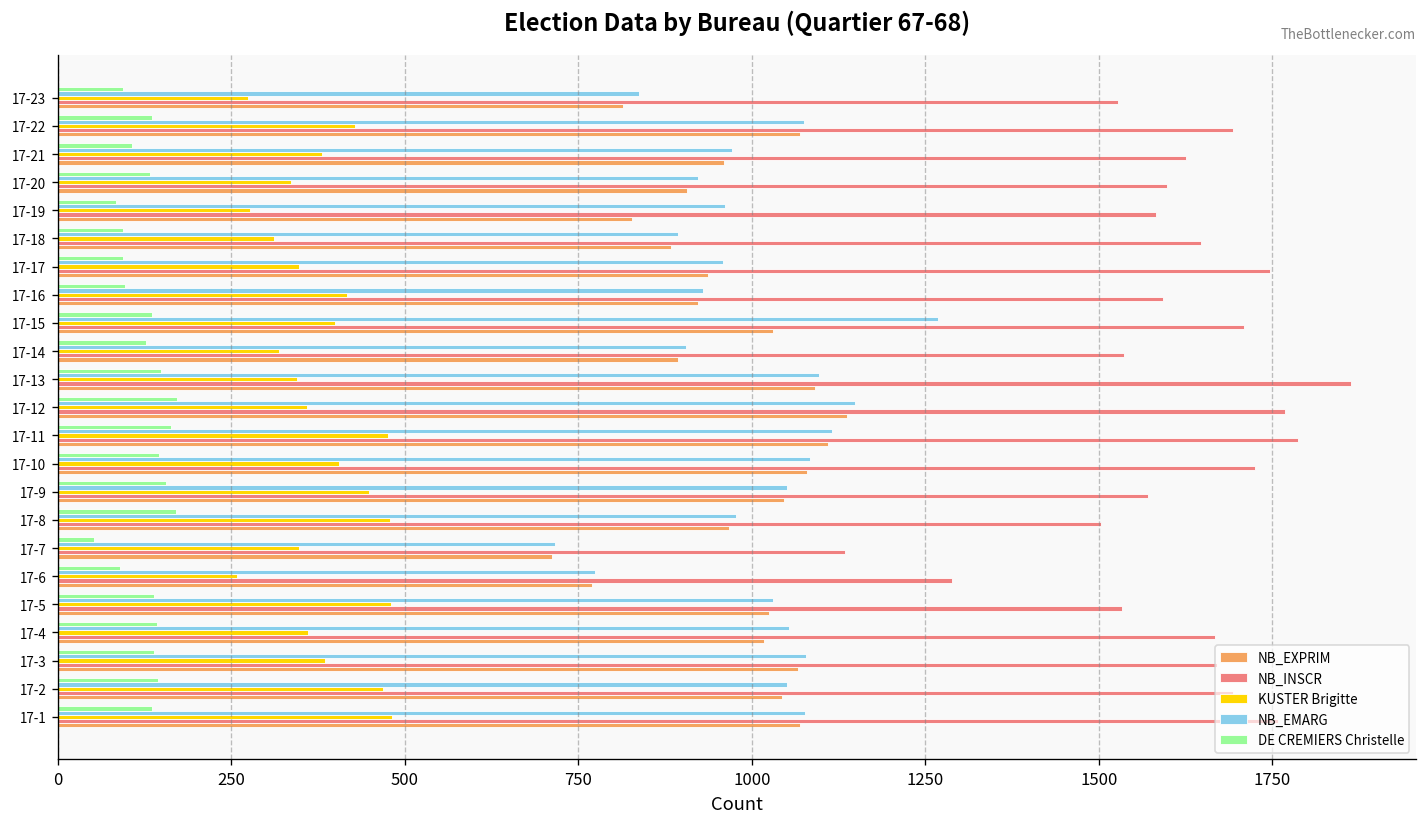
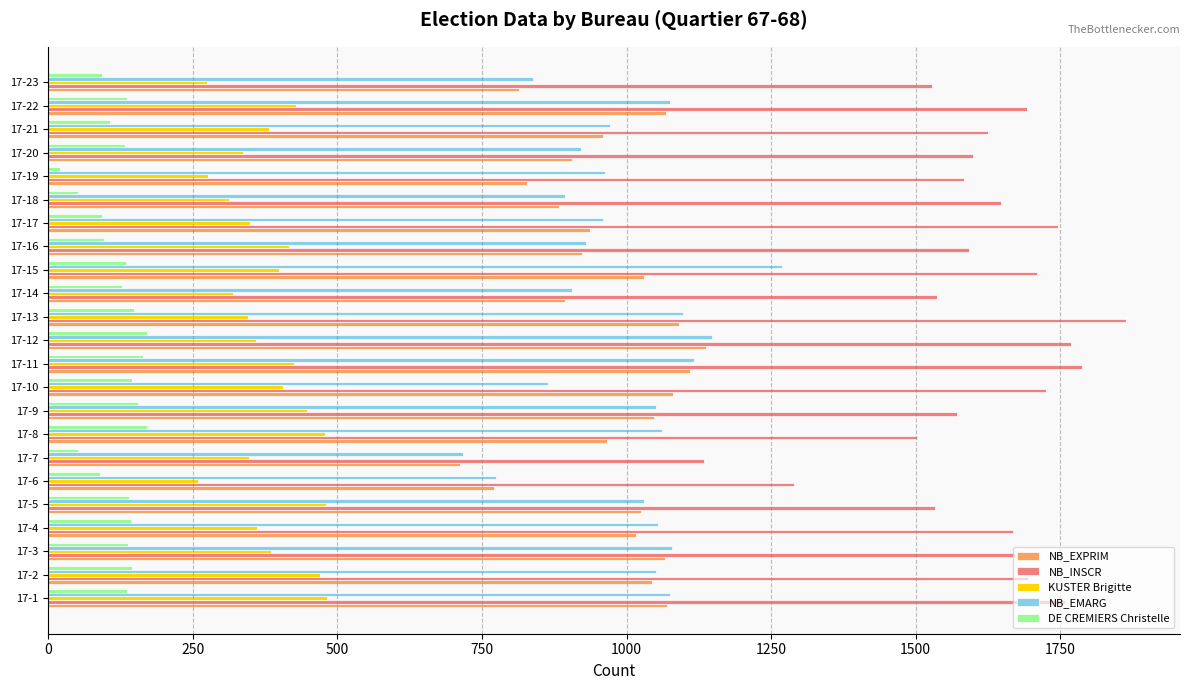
  {
    "KUSTER Brigitte": {
      "17-23": 270,
      "17-22": 430,
      "17-21": 380,
      "17-20": 340,
      "17-19": 280,
      "17-18": 310,
      "17-17": 350,
      "17-16": 420,
      "17-15": 400,
      "17-14": 320,
      "17-13": 350,
      "17-12": 360,
-     "17-11": 480,
+     "17-11": 420,
      "17-10": 410,
      "17-9": 450,
      "17-8": 480,
      "17-7": 350,
      "17-6": 260,
      "17-5": 480,
      "17-4": 360,
      "17-3": 390,
      "17-2": 470,
      "17-1": 480
    },
    "NB_EMARG": {
      "17-23": 840,
      "17-22": 1080,
      "17-21": 970,
      "17-20": 920,
      "17-19": 960,
      "17-18": 890,
      "17-17": 960,
      "17-16": 930,
      "17-15": 1270,
      "17-14": 910,
      "17-13": 1100,
      "17-12": 1150,
      "17-11": 1120,
-     "17-10": 1080,
+     "17-10": 860,
      "17-9": 1050,
-     "17-8": 980,
+     "17-8": 1060,
      "17-7": 720,
      "17-6": 770,
      "17-5": 1030,
      "17-4": 1050,
      "17-3": 1080,
      "17-2": 1050,
      "17-1": 1080
    },
    "DE CREMIERS Christelle": {
      "17-23": 90,
      "17-22": 140,
      "17-21": 110,
      "17-20": 130,
-     "17-19": 80,
-     "17-18": 90,
+     "17-19": 20,
+     "17-18": 50,
      "17-17": 90,
      "17-16": 100,
      "17-15": 140,
      "17-14": 130,
      "17-13": 150,
      "17-12": 170,
      "17-11": 160,
      "17-10": 150,
      "17-9": 160,
      "17-8": 170,
      "17-7": 50,
      "17-6": 90,
      "17-5": 140,
      "17-4": 140,
      "17-3": 140,
      "17-2": 140,
      "17-1": 140
    }
  }
